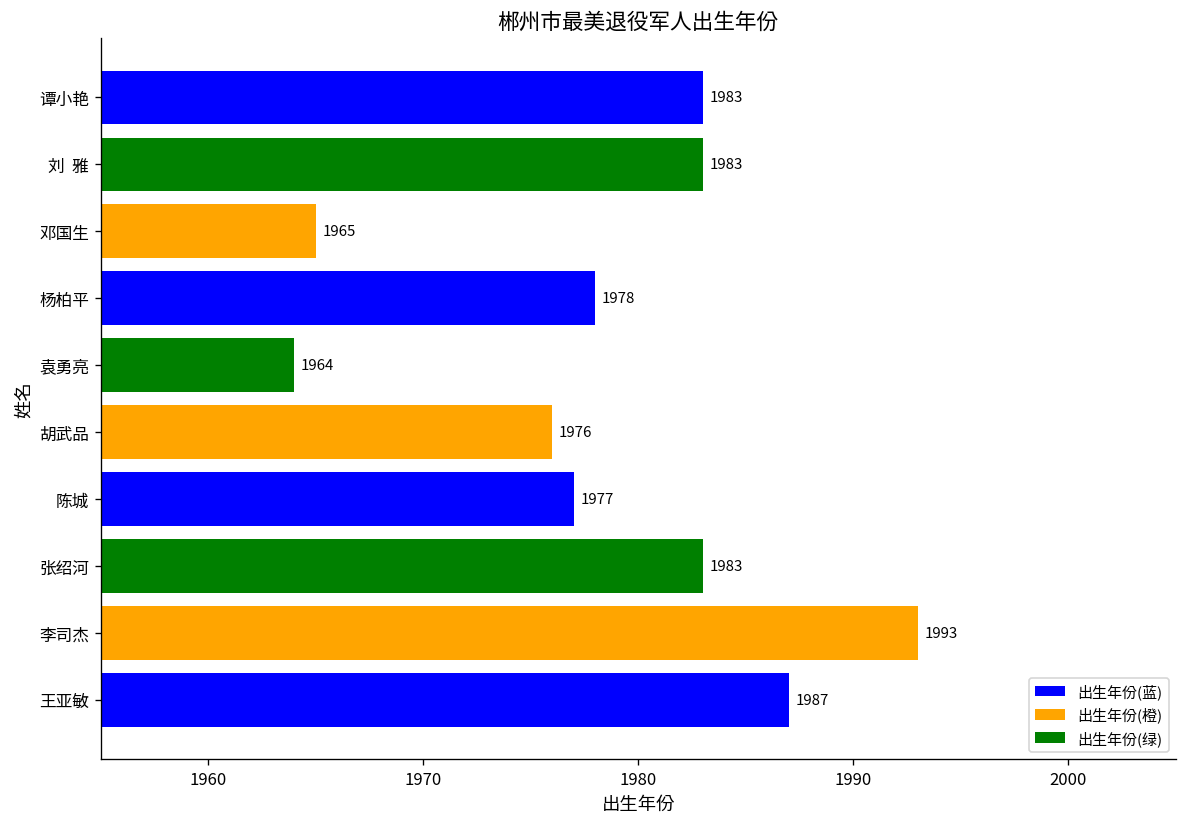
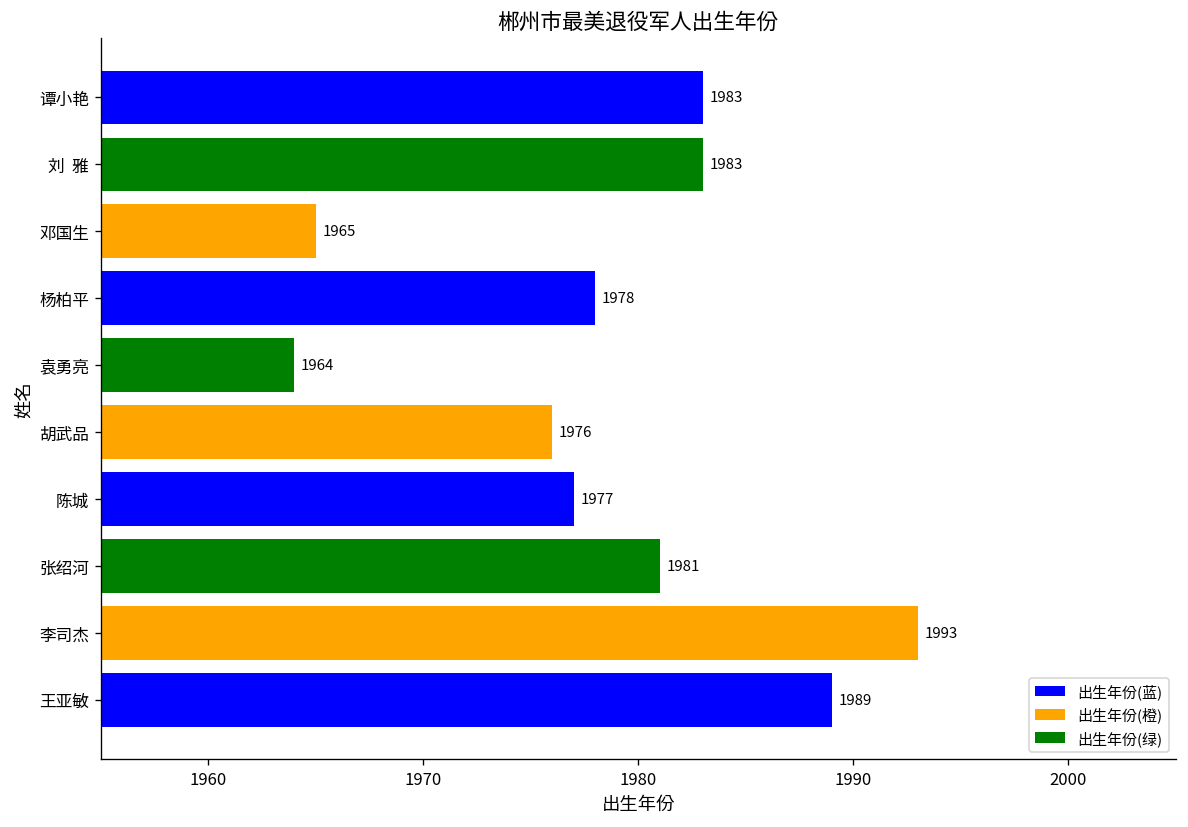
  {
    "谭小艳": 1983,
    "刘 雅": 1983,
    "邓国生": 1965,
    "杨柏平": 1978,
    "袁勇亮": 1964,
    "胡武品": 1976,
    "陈城": 1977,
-   "张绍河": 1983,
+   "张绍河": 1981,
    "李司杰": 1993,
-   "王亚敏": 1987
+   "王亚敏": 1989
  }
